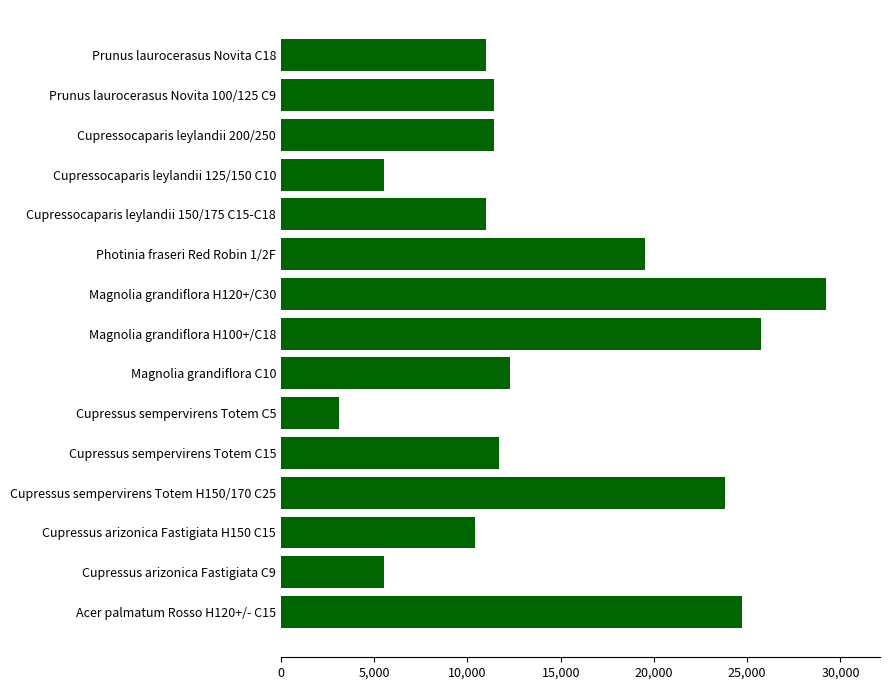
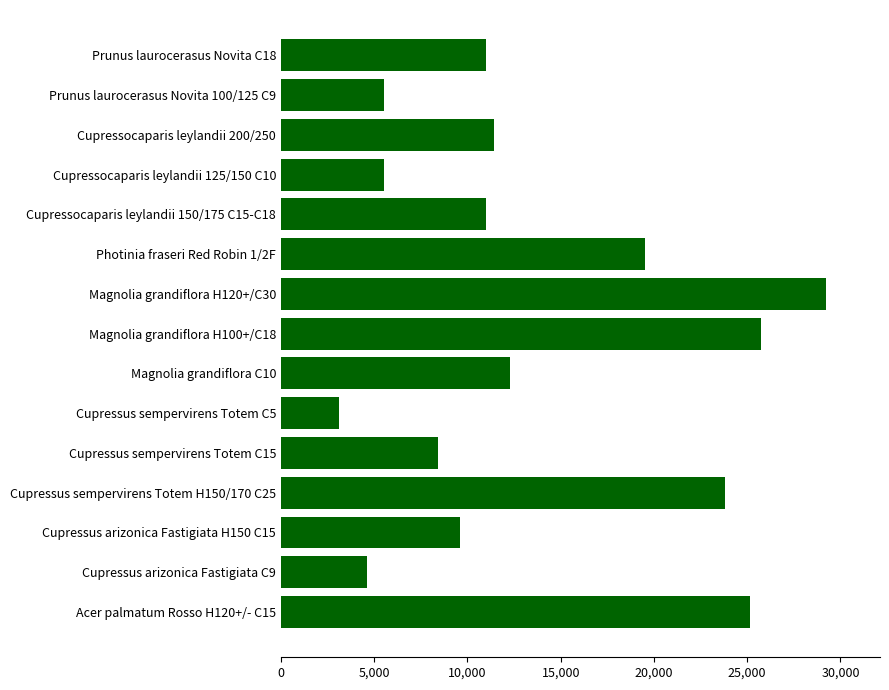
  {
    "Prunus laurocerasus Novita C18": "11,000",
-   "Prunus laurocerasus Novita 100/125 C9": "11,400",
+   "Prunus laurocerasus Novita 100/125 C9": "5,500",
    "Cupressocaparis leylandii 200/250": "11,400",
    "Cupressocaparis leylandii 125/150 C10": "5,500",
    "Cupressocaparis leylandii 150/175 C15-C18": "11,000",
    "Photinia fraseri Red Robin 1/2F": "19,500",
    "Magnolia grandiflora H120+/C30": "29,200",
    "Magnolia grandiflora H100+/C18": "25,800",
    "Magnolia grandiflora C10": "12,300",
    "Cupressus sempervirens Totem C5": "3,100",
-   "Cupressus sempervirens Totem C15": "11,700",
+   "Cupressus sempervirens Totem C15": "8,400",
    "Cupressus sempervirens Totem H150/170 C25": "23,800",
-   "Cupressus arizonica Fastigiata H150 C15": "10,400",
-   "Cupressus arizonica Fastigiata C9": "5,500",
-   "Acer palmatum Rosso H120+/- C15": "24,700"
+   "Cupressus arizonica Fastigiata H150 C15": "9,600",
+   "Cupressus arizonica Fastigiata C9": "4,600",
+   "Acer palmatum Rosso H120+/- C15": "25,200"
  }
